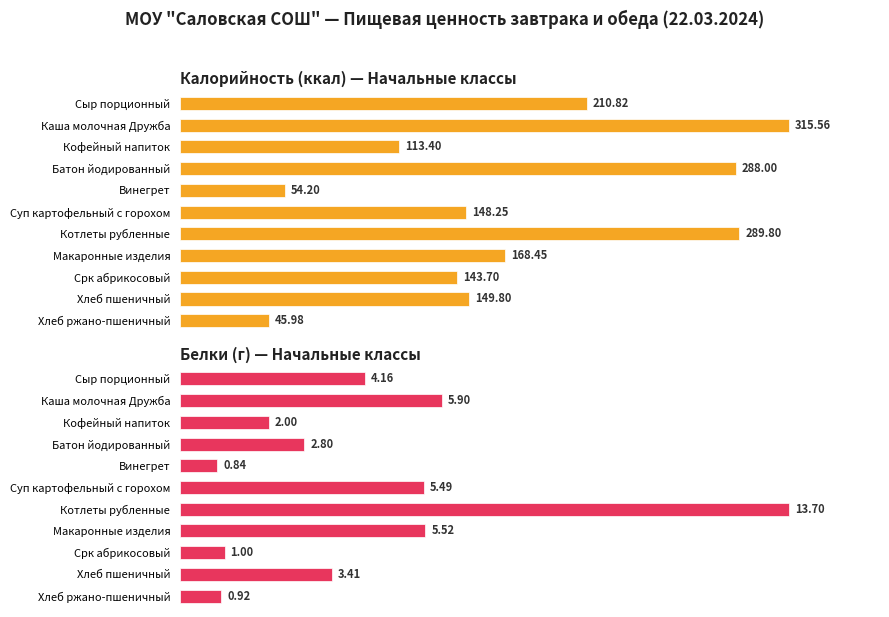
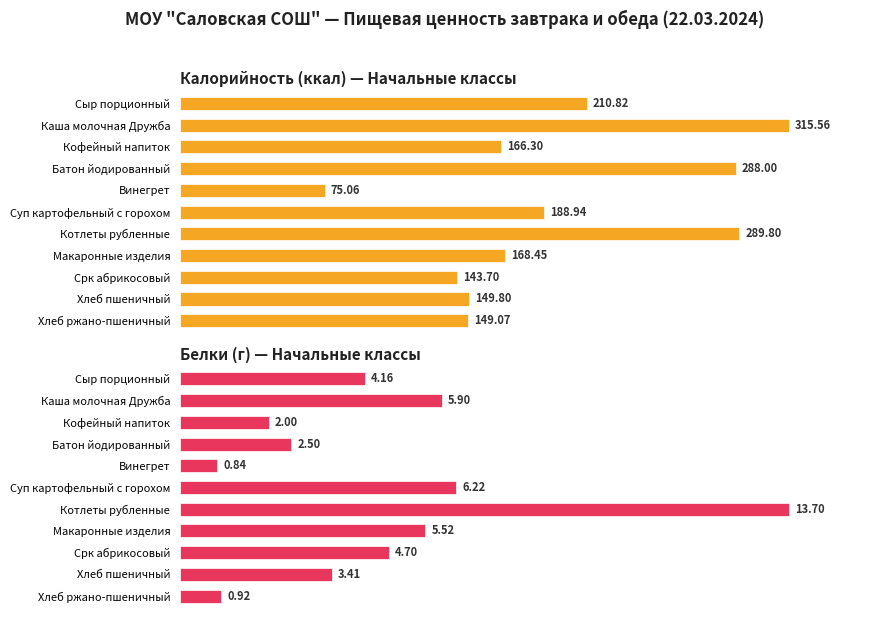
  {
    "Калорийность (ккал) — Начальные классы": {
      "Сыр порционный": 210.82,
      "Каша молочная Дружба": 315.56,
-     "Кофейный напиток": 113.40,
+     "Кофейный напиток": 166.30,
      "Батон йодированный": 288.00,
-     "Винегрет": 54.20,
-     "Суп картофельный с горохом": 148.25,
+     "Винегрет": 75.06,
+     "Суп картофельный с горохом": 188.94,
      "Котлеты рубленные": 289.80,
      "Макаронные изделия": 168.45,
      "Срк абрикосовый": 143.70,
      "Хлеб пшеничный": 149.80,
-     "Хлеб ржано-пшеничный": 45.98
+     "Хлеб ржано-пшеничный": 149.07
    },
    "Белки (г) — Начальные классы": {
      "Сыр порционный": 4.16,
      "Каша молочная Дружба": 5.90,
      "Кофейный напиток": 2.00,
-     "Батон йодированный": 2.80,
+     "Батон йодированный": 2.50,
      "Винегрет": 0.84,
-     "Суп картофельный с горохом": 5.49,
+     "Суп картофельный с горохом": 6.22,
      "Котлеты рубленные": 13.70,
      "Макаронные изделия": 5.52,
-     "Срк абрикосовый": 1.00,
+     "Срк абрикосовый": 4.70,
      "Хлеб пшеничный": 3.41,
      "Хлеб ржано-пшеничный": 0.92
    }
  }
